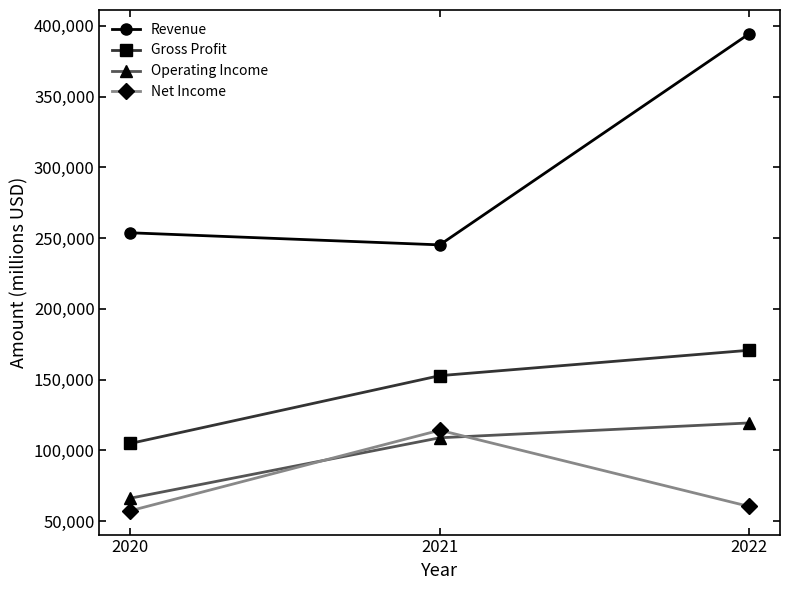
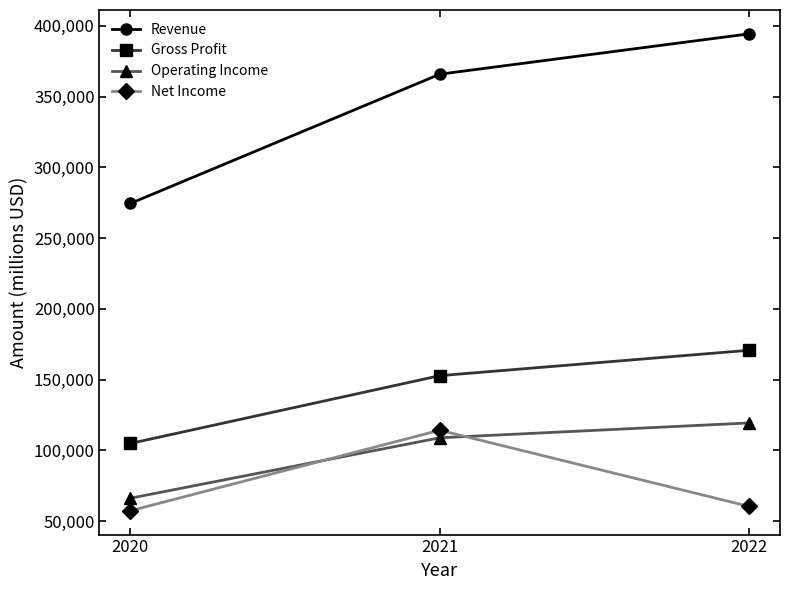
  {
    "Revenue": {
-     "2020": "254,000",
-     "2021": "245,000",
+     "2020": "275,000",
+     "2021": "366,000",
      "2022": "394,000"
    },
    "Net Income": {
      "2020": "57,000",
      "2021": "114,000",
      "2022": "60,000"
    }
  }
